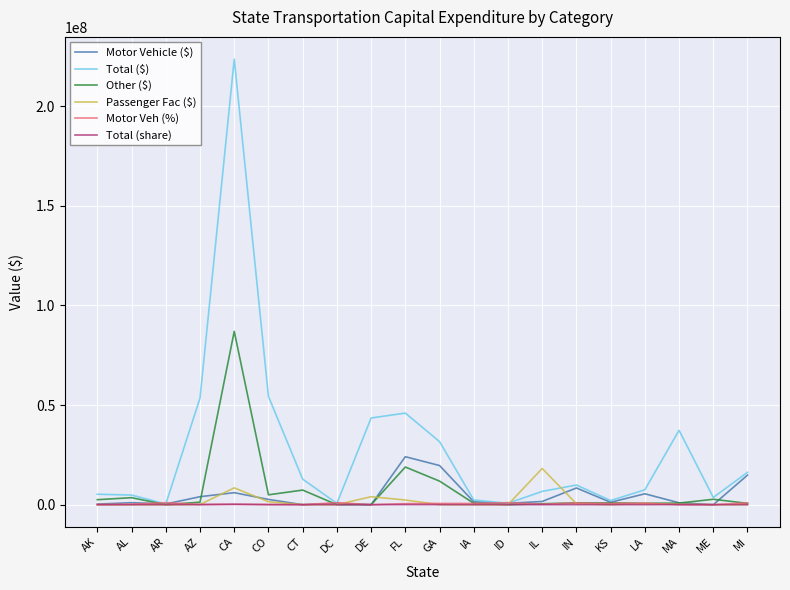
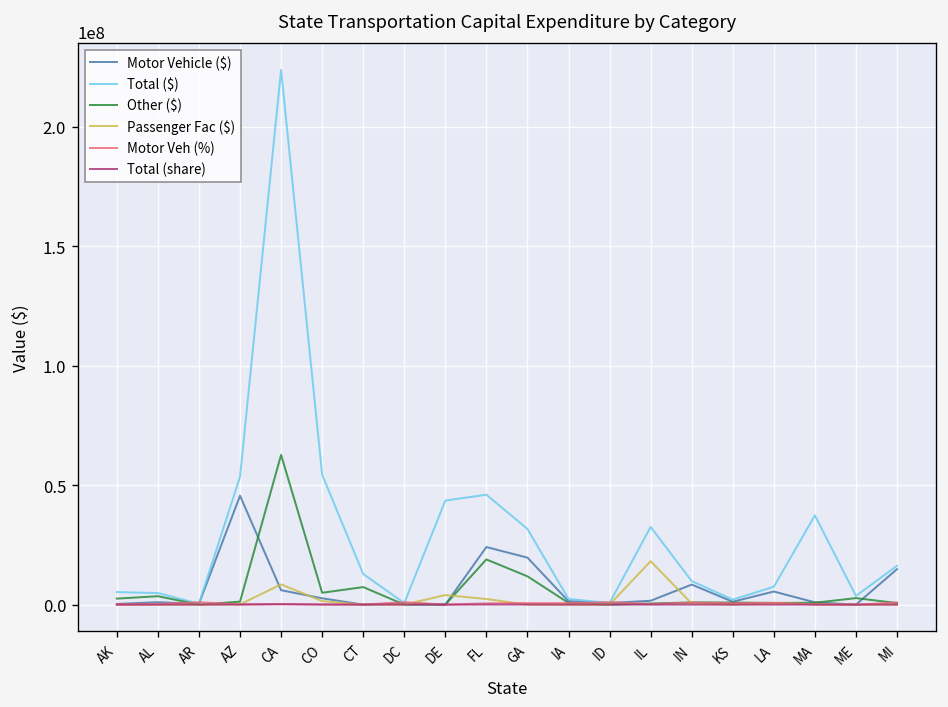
  {
    "Motor Vehicle ($)": {
-     "AZ": 4000000,
+     "AZ": 46000000,
      "CA": 6000000,
      "FL": 24000000,
      "GA": 20000000,
      "IN": 8000000,
      "LA": 5000000,
      "MI": 15000000
    },
    "Total ($)": {
      "AK": 5000000,
      "AL": 5000000,
      "AZ": 54000000,
      "CA": 224000000,
      "CO": 54000000,
      "CT": 13000000,
      "DE": 44000000,
      "FL": 46000000,
      "GA": 32000000,
-     "IL": 7000000,
+     "IL": 33000000,
      "IN": 10000000,
      "LA": 7000000,
      "MA": 37000000,
      "MI": 16000000
    },
    "Other ($)": {
      "AK": 3000000,
      "AL": 4000000,
-     "CA": 87000000,
+     "CA": 63000000,
      "CO": 5000000,
      "CT": 7000000,
      "FL": 19000000,
      "GA": 12000000
    },
    "Passenger Fac ($)": {
      "CA": 8000000,
      "DE": 4000000,
      "FL": 2000000,
      "IL": 18000000
    }
  }
